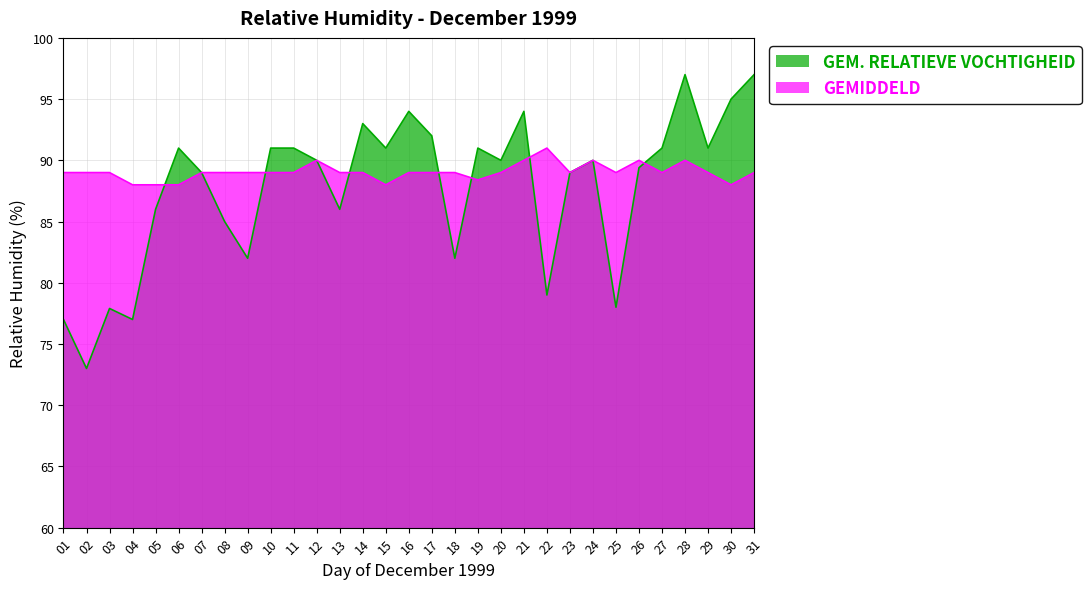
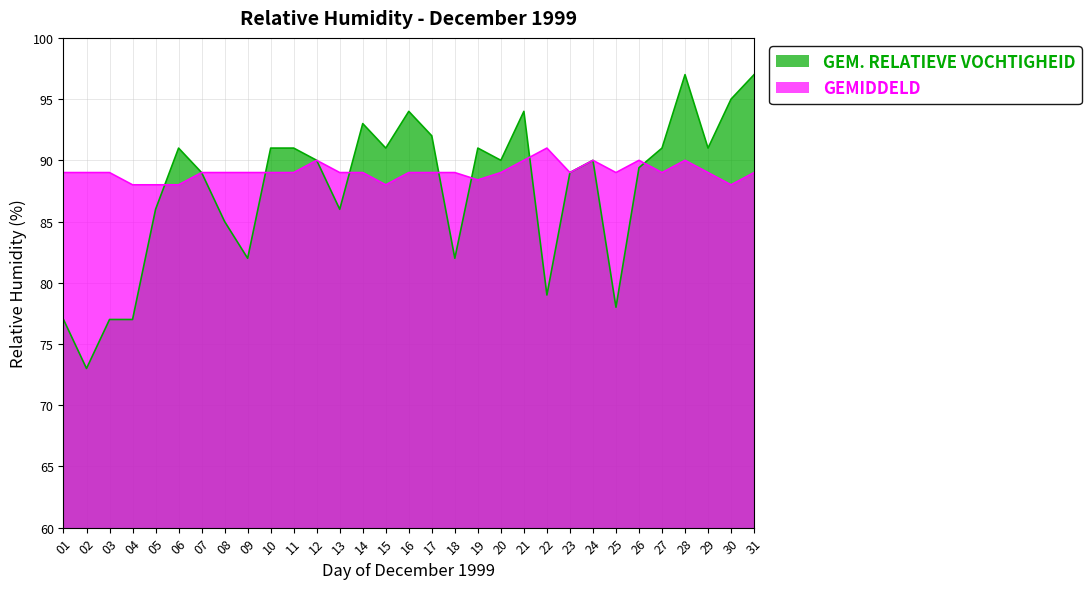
  {
    "GEM. RELATIEVE VOCHTIGHEID": {
      "01": 77.0,
      "02": 73.0,
-     "03": 77.9,
+     "03": 77.0,
      "04": 77.0,
      "05": 86.0,
      "06": 91.0,
      "08": 85.0,
      "09": 82.0,
      "10": 91.0,
      "11": 91.0,
      "13": 86.0,
      "14": 93.0,
      "15": 91.0,
      "16": 94.0,
      "17": 92.0,
      "18": 82.0,
      "19": 91.0,
      "20": 90.0,
      "21": 94.0,
      "22": 79.0,
      "25": 78.0,
      "26": 89.4,
      "27": 91.0,
      "28": 97.0,
      "29": 91.0,
      "30": 95.0,
      "31": 97.0
    },
    "GEMIDDELD": {
      "01": 89.0,
      "02": 89.0,
      "03": 89.0,
      "04": 88.0,
      "05": 88.0,
      "06": 88.0,
      "08": 89.0,
      "09": 89.0,
      "10": 89.0,
      "11": 89.0,
      "13": 89.0,
      "14": 89.0,
      "15": 88.0,
      "16": 89.0,
      "17": 89.0,
      "18": 89.0,
      "19": 88.4,
      "20": 89.0,
      "21": 90.0,
      "22": 91.0,
      "25": 89.0,
      "26": 90.0,
      "27": 89.0,
      "28": 90.0,
      "29": 89.0,
      "30": 88.0,
      "31": 89.0
    }
  }
